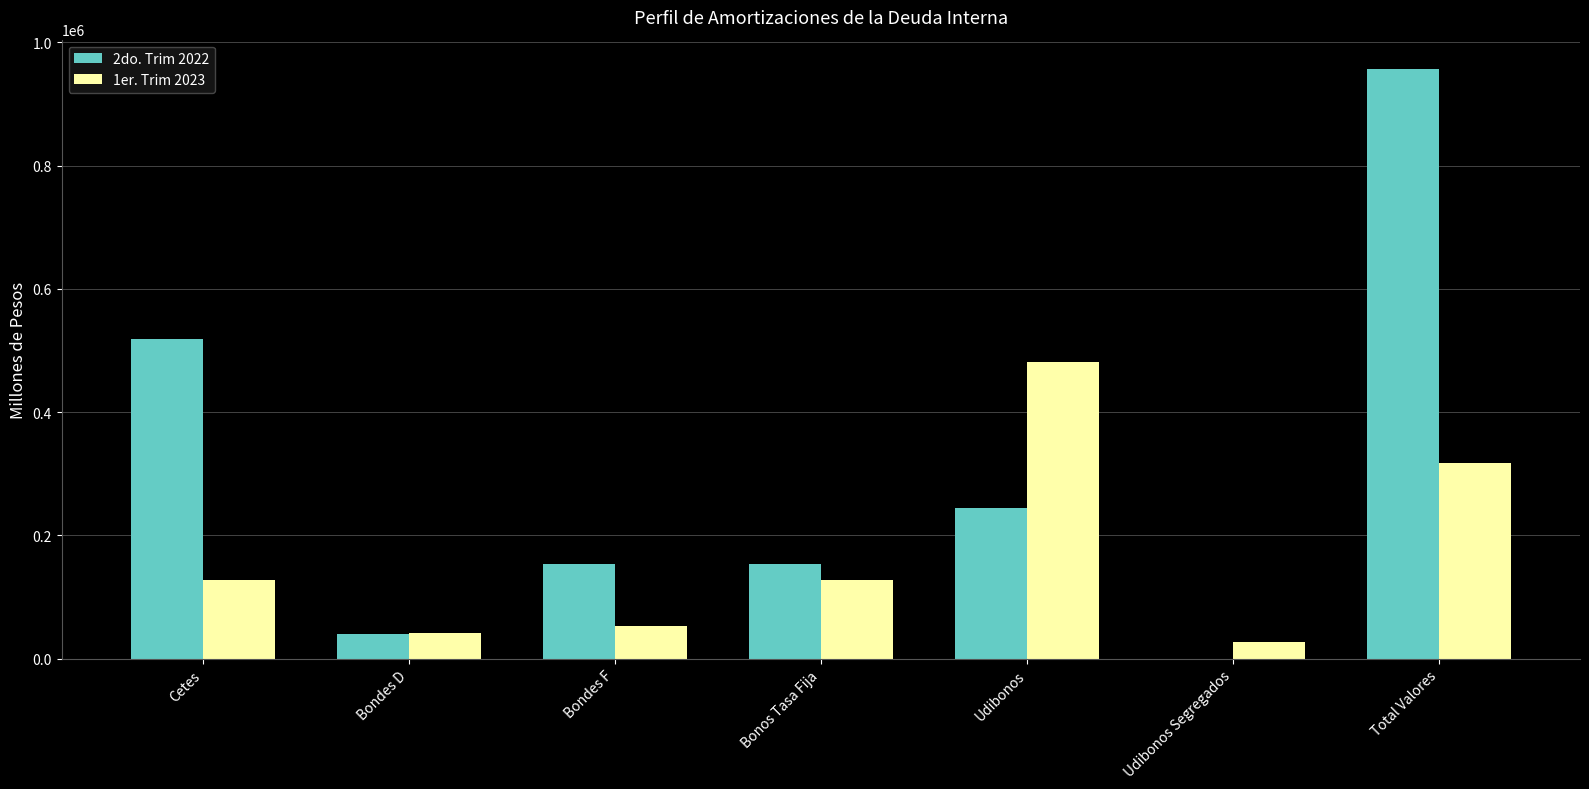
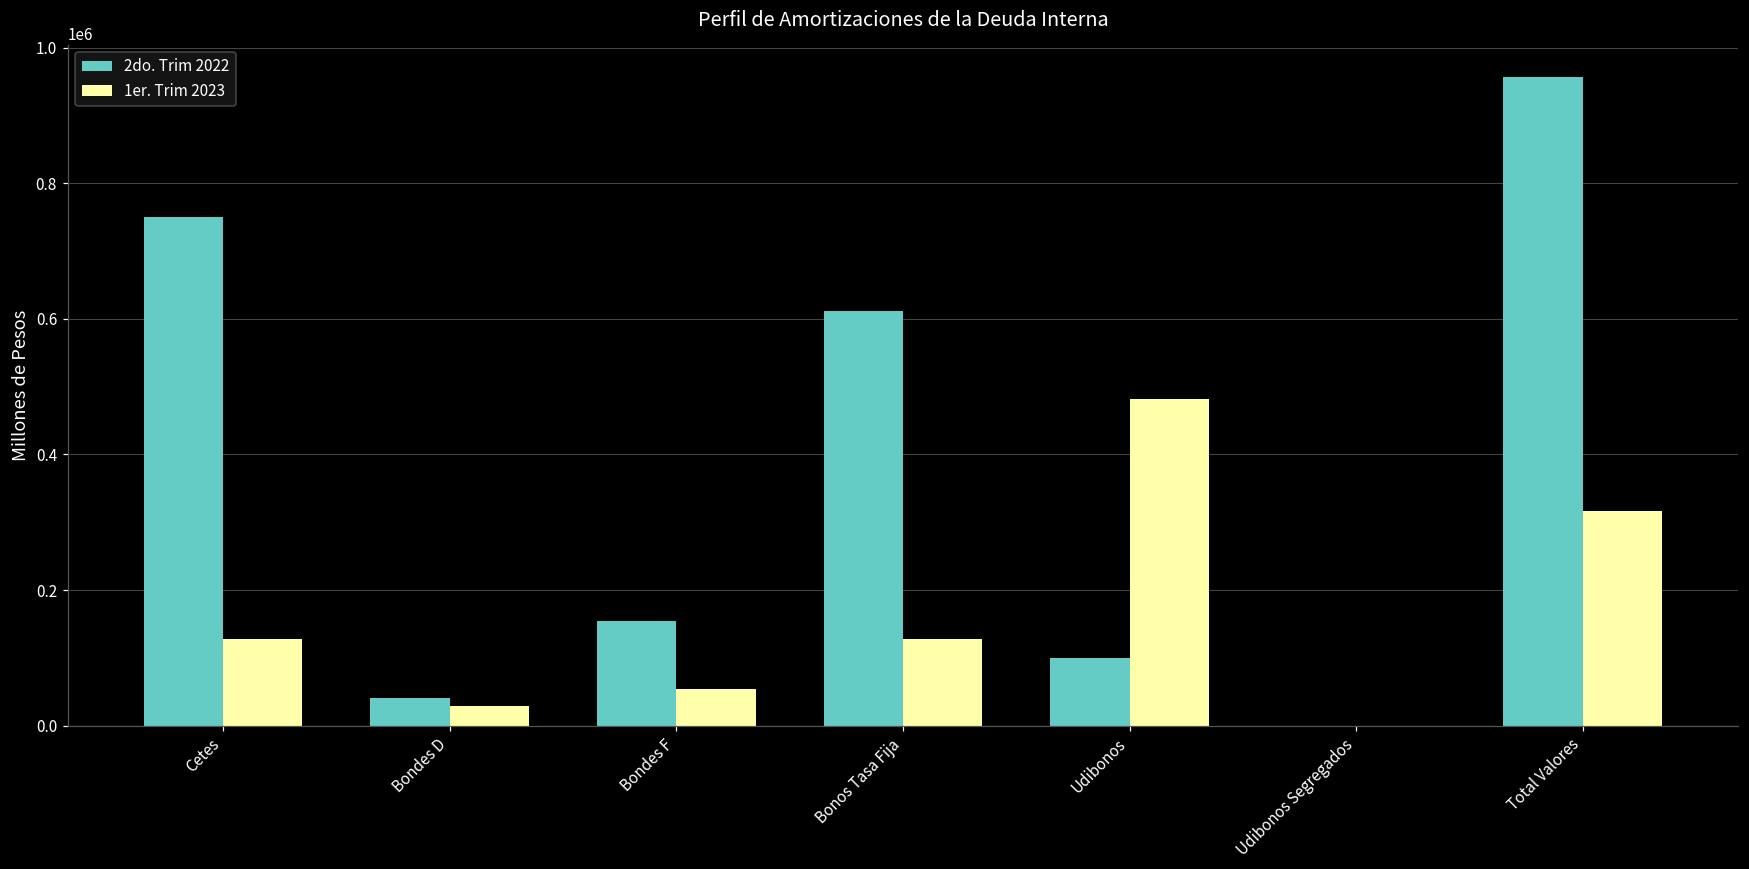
  {
    "2do. Trim 2022": {
-     "Cetes": 520000,
+     "Cetes": 750000,
      "Bondes D": 40000,
      "Bondes F": 150000,
-     "Bonos Tasa Fija": 150000,
-     "Udibonos": 240000,
+     "Bonos Tasa Fija": 610000,
+     "Udibonos": 100000,
      "Total Valores": 960000
    },
    "1er. Trim 2023": {
      "Cetes": 130000,
-     "Bondes D": 40000,
+     "Bondes D": 30000,
      "Bondes F": 50000,
      "Bonos Tasa Fija": 130000,
      "Udibonos": 480000,
-     "Udibonos Segregados": 30000,
+     "Udibonos Segregados": 0,
      "Total Valores": 320000
    }
  }
